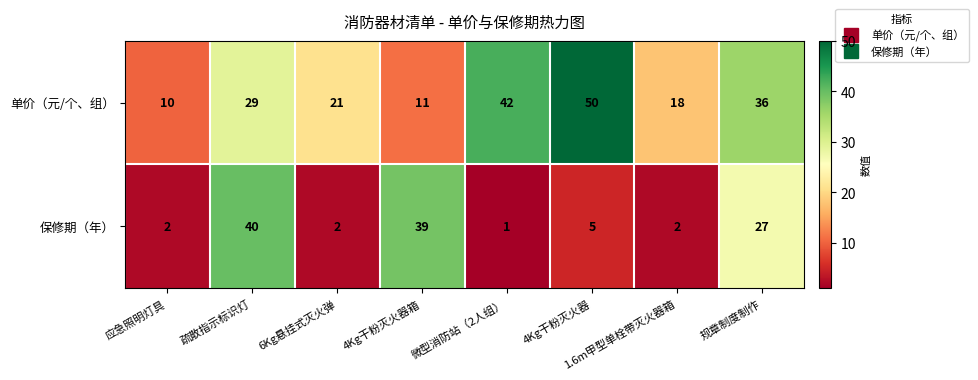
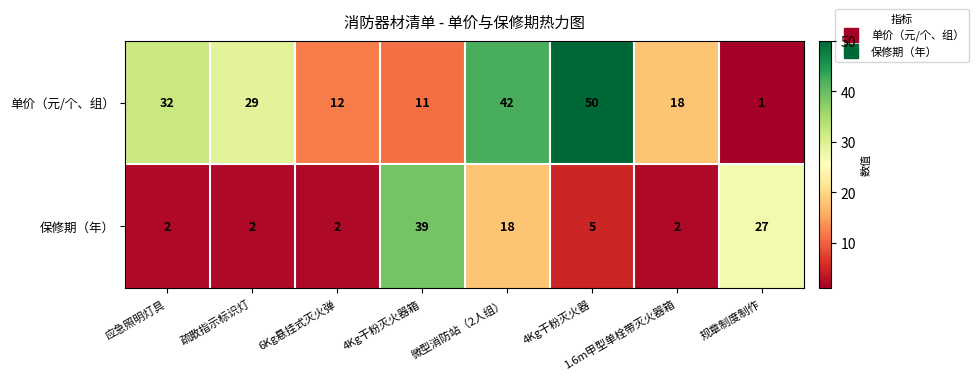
  {
    "单价（元/个、组）": {
-     "应急照明灯具": 10,
+     "应急照明灯具": 32,
      "疏散指示标识灯": 29,
-     "6Kg悬挂式灭火弹": 21,
+     "6Kg悬挂式灭火弹": 12,
      "4Kg干粉灭火器箱": 11,
      "微型消防站（2人组）": 42,
      "4Kg干粉灭火器": 50,
      "1.6m甲型单栓带灭火器箱": 18,
-     "规章制度制作": 36
+     "规章制度制作": 1
    },
    "保修期（年）": {
      "应急照明灯具": 2,
-     "疏散指示标识灯": 40,
+     "疏散指示标识灯": 2,
      "6Kg悬挂式灭火弹": 2,
      "4Kg干粉灭火器箱": 39,
-     "微型消防站（2人组）": 1,
+     "微型消防站（2人组）": 18,
      "4Kg干粉灭火器": 5,
      "1.6m甲型单栓带灭火器箱": 2,
      "规章制度制作": 27
    }
  }
